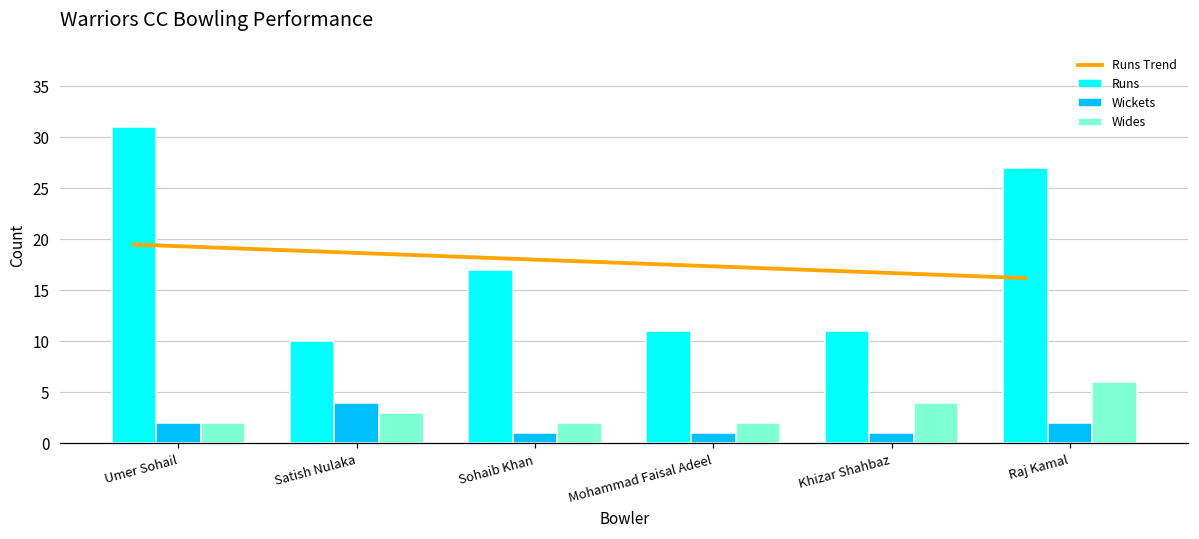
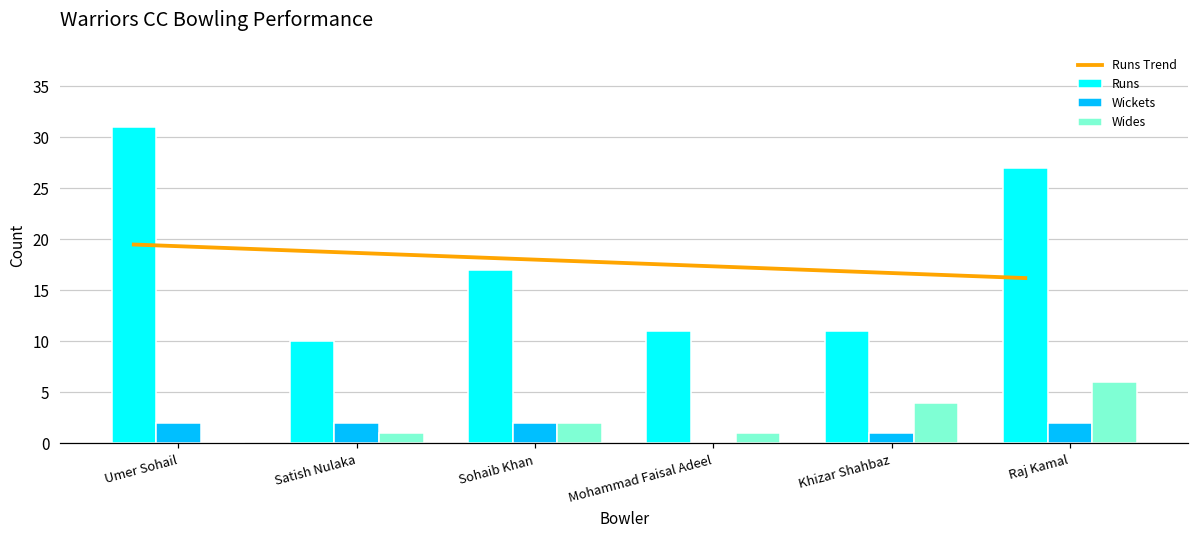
  {
    "Runs": {
      "Umer Sohail": 31,
      "Satish Nulaka": 10,
      "Sohaib Khan": 17,
      "Mohammad Faisal Adeel": 11,
      "Khizar Shahbaz": 11,
      "Raj Kamal": 27
    },
    "Wickets": {
      "Umer Sohail": 2,
-     "Satish Nulaka": 4,
-     "Sohaib Khan": 1,
-     "Mohammad Faisal Adeel": 1,
+     "Satish Nulaka": 2,
+     "Sohaib Khan": 2,
+     "Mohammad Faisal Adeel": 0,
      "Khizar Shahbaz": 1,
      "Raj Kamal": 2
    },
    "Wides": {
-     "Umer Sohail": 2,
-     "Satish Nulaka": 3,
+     "Umer Sohail": 0,
+     "Satish Nulaka": 1,
      "Sohaib Khan": 2,
-     "Mohammad Faisal Adeel": 2,
+     "Mohammad Faisal Adeel": 1,
      "Khizar Shahbaz": 4,
      "Raj Kamal": 6
    }
  }
